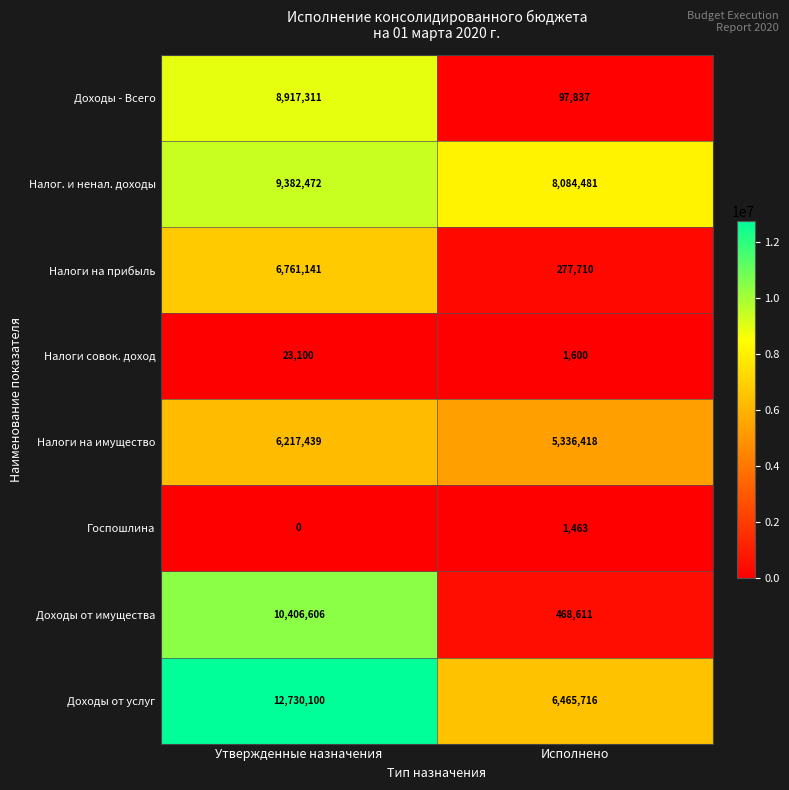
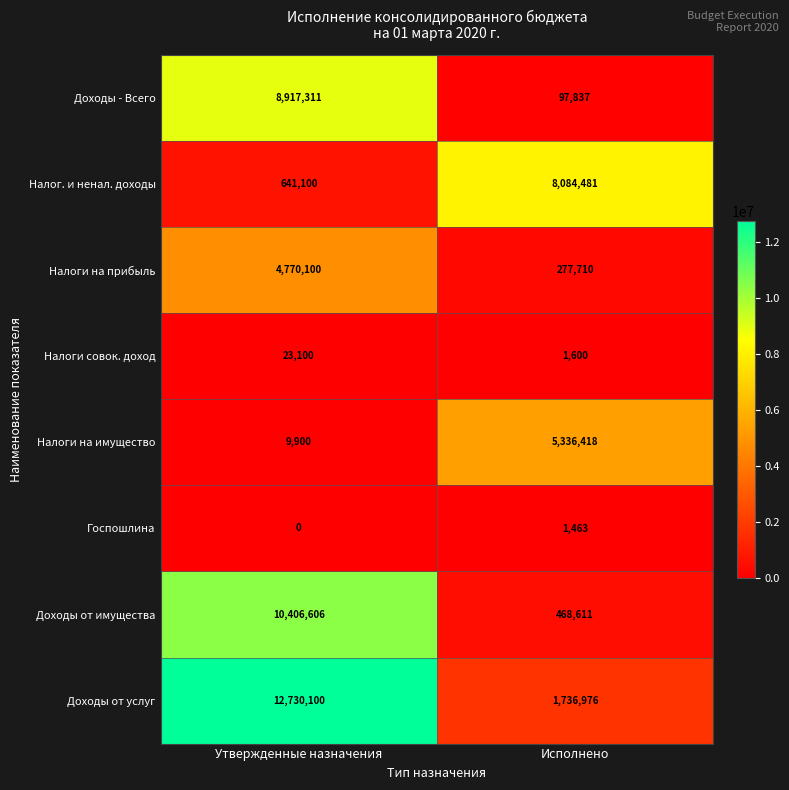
  {
    "Доходы - Всего": {
      "Утвержденные назначения": "8,917,311",
      "Исполнено": "97,837"
    },
    "Налог. и ненал. доходы": {
-     "Утвержденные назначения": "9,382,472",
+     "Утвержденные назначения": "641,100",
      "Исполнено": "8,084,481"
    },
    "Налоги на прибыль": {
-     "Утвержденные назначения": "6,761,141",
+     "Утвержденные назначения": "4,770,100",
      "Исполнено": "277,710"
    },
    "Налоги совок. доход": {
      "Утвержденные назначения": "23,100",
      "Исполнено": "1,600"
    },
    "Налоги на имущество": {
-     "Утвержденные назначения": "6,217,439",
+     "Утвержденные назначения": "9,900",
      "Исполнено": "5,336,418"
    },
    "Госпошлина": {
      "Утвержденные назначения": "0",
      "Исполнено": "1,463"
    },
    "Доходы от имущества": {
      "Утвержденные назначения": "10,406,606",
      "Исполнено": "468,611"
    },
    "Доходы от услуг": {
      "Утвержденные назначения": "12,730,100",
-     "Исполнено": "6,465,716"
+     "Исполнено": "1,736,976"
    }
  }
